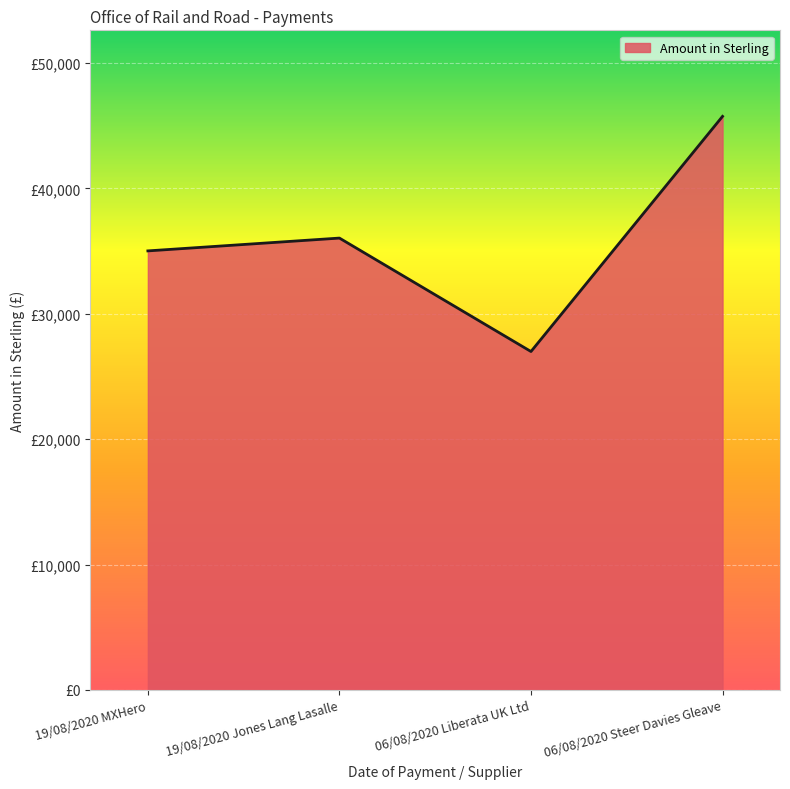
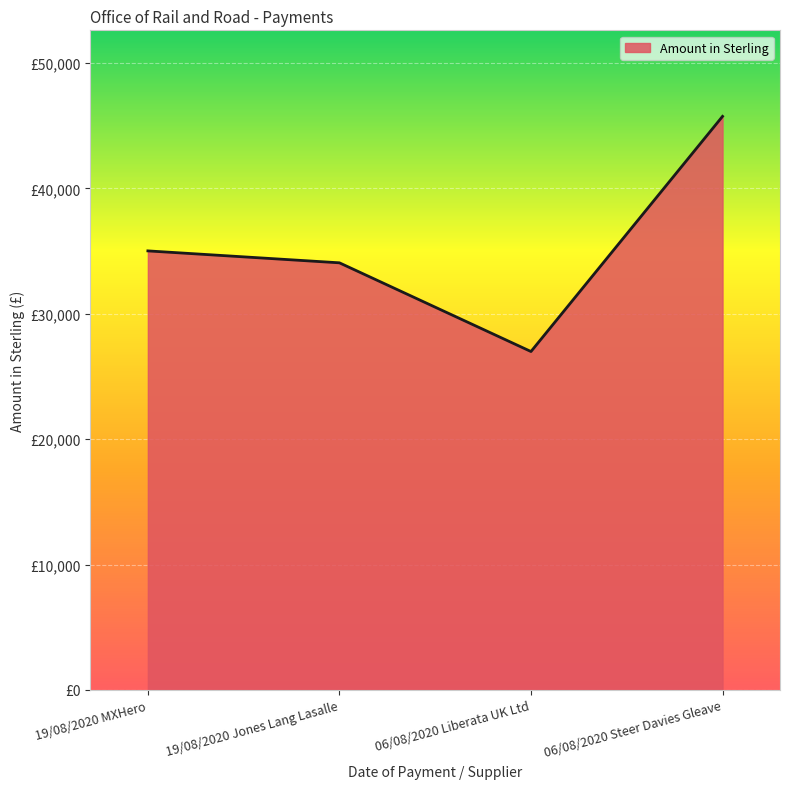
  {
    "19/08/2020 MXHero": "£35,000",
-   "19/08/2020 Jones Lang Lasalle": "£36,000",
+   "19/08/2020 Jones Lang Lasalle": "£34,100",
    "06/08/2020 Liberata UK Ltd": "£27,000",
    "06/08/2020 Steer Davies Gleave": "£45,700"
  }
